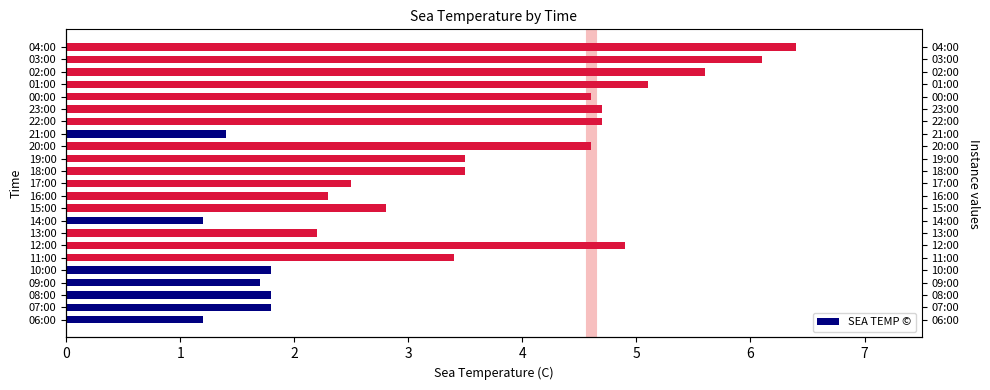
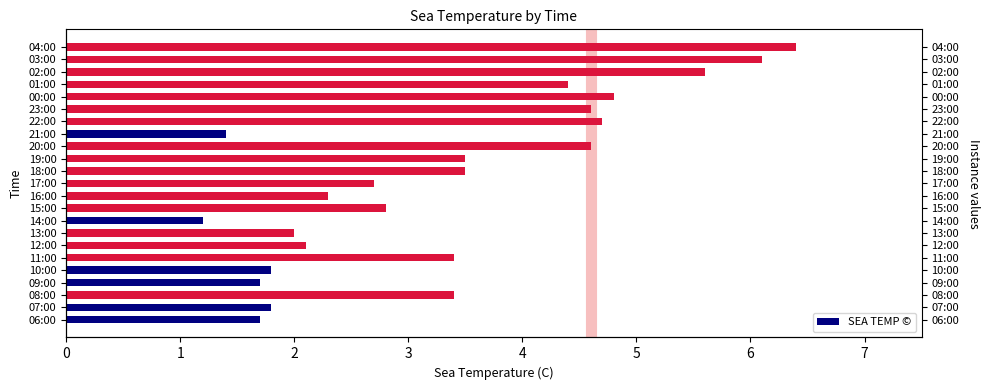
  {
    "04:00": 6.4,
    "03:00": 6.1,
    "02:00": 5.6,
-   "01:00": 5.1,
-   "00:00": 4.6,
-   "23:00": 4.7,
+   "01:00": 4.4,
+   "00:00": 4.8,
+   "23:00": 4.6,
    "22:00": 4.7,
    "21:00": 1.4,
    "20:00": 4.6,
    "19:00": 3.5,
    "18:00": 3.5,
-   "17:00": 2.5,
+   "17:00": 2.7,
    "16:00": 2.3,
    "15:00": 2.8,
    "14:00": 1.2,
-   "13:00": 2.2,
-   "12:00": 4.9,
+   "13:00": 2.0,
+   "12:00": 2.1,
    "11:00": 3.4,
    "10:00": 1.8,
    "09:00": 1.7,
-   "08:00": 1.8,
+   "08:00": 3.4,
    "07:00": 1.8,
-   "06:00": 1.2
+   "06:00": 1.7
  }
